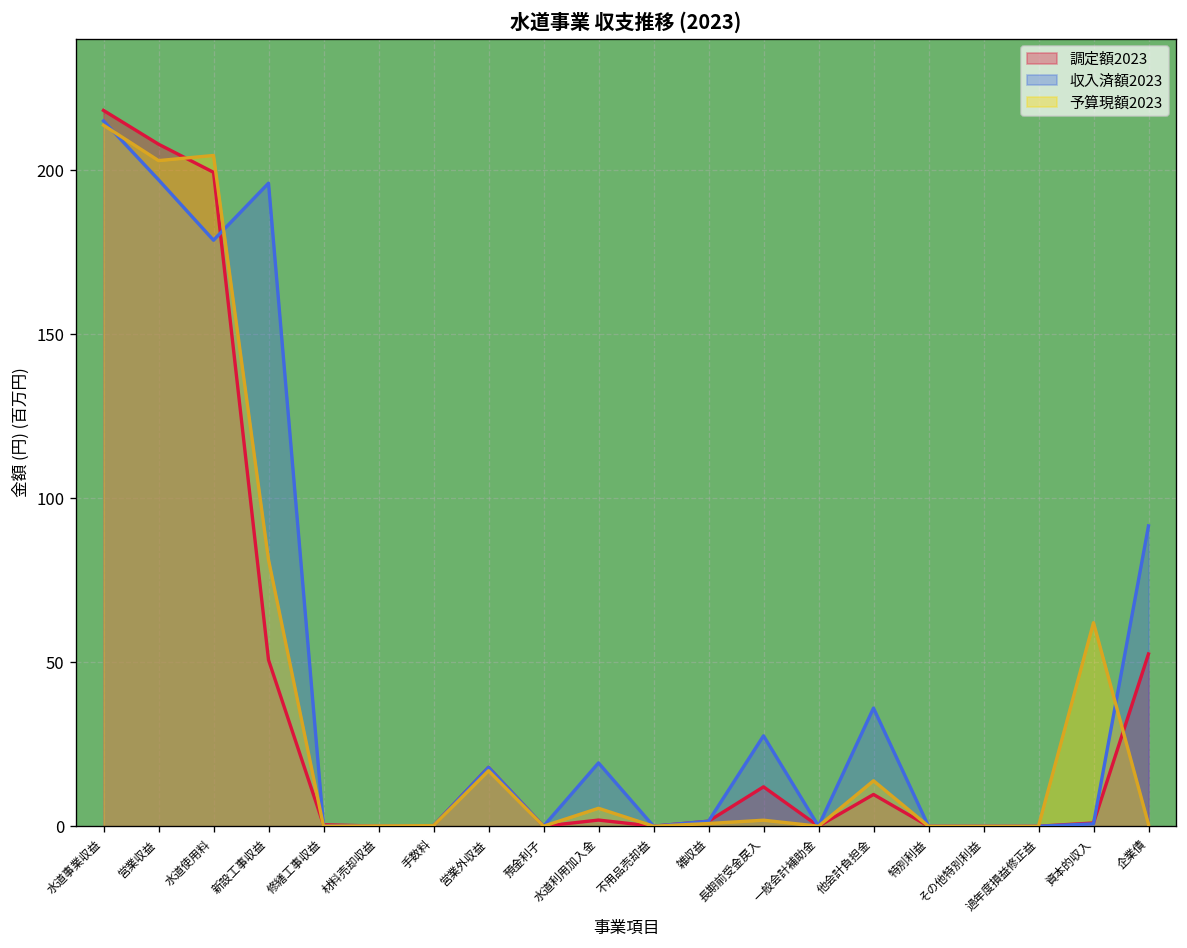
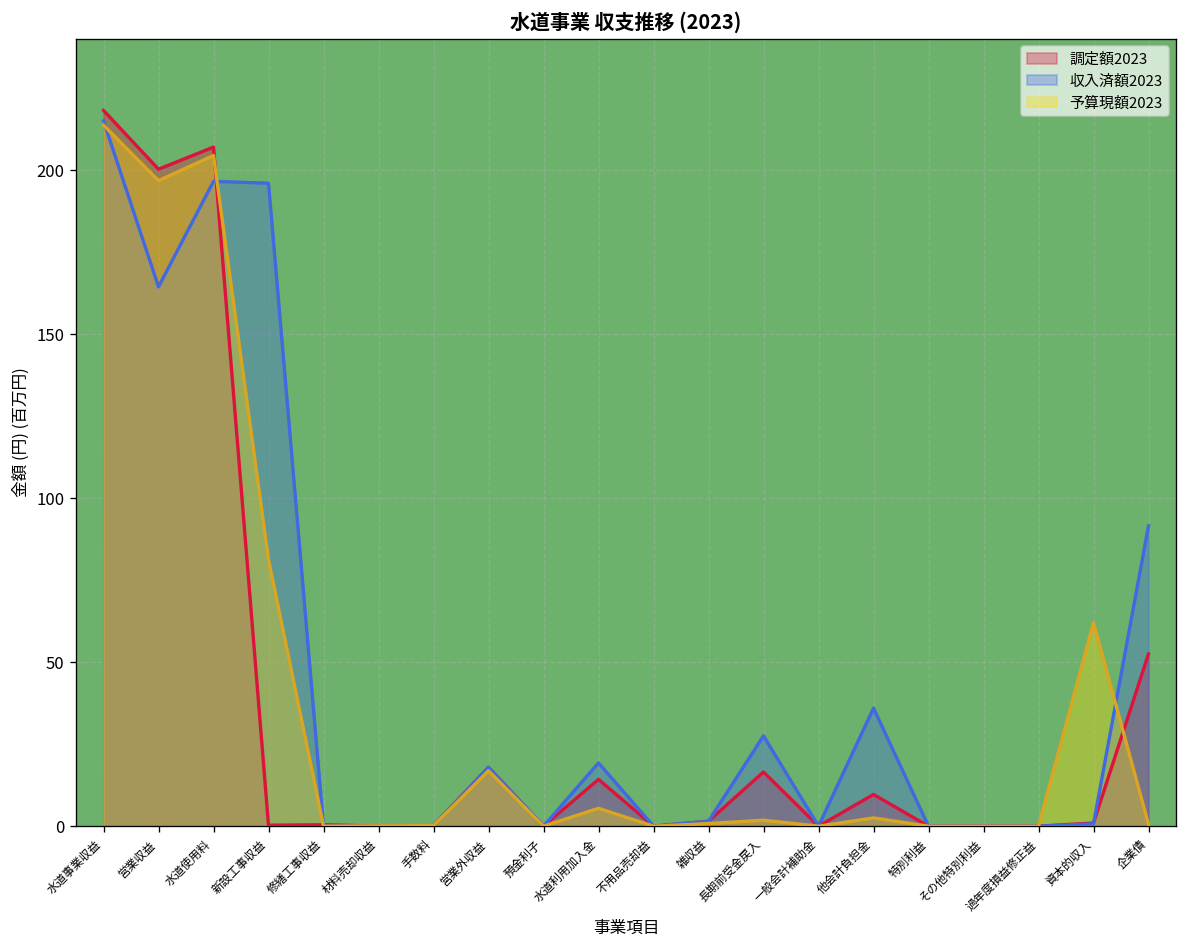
  {
    "調定額2023": {
      "水道事業収益": 218,
-     "営業収益": 208,
-     "水道使用料": 199,
-     "新設工事収益": 51,
-     "水道利用加入金": 2,
-     "長期前受金戻入": 12,
+     "営業収益": 200,
+     "水道使用料": 207,
+     "新設工事収益": 0,
+     "水道利用加入金": 14,
+     "長期前受金戻入": 17,
      "他会計負担金": 10,
      "企業債": 53
    },
    "収入済額2023": {
      "水道事業収益": 215,
-     "営業収益": 197,
-     "水道使用料": 179,
+     "営業収益": 164,
+     "水道使用料": 197,
      "新設工事収益": 196,
      "水道利用加入金": 19,
      "長期前受金戻入": 28,
      "他会計負担金": 36,
      "企業債": 92
    },
    "予算現額2023": {
      "水道事業収益": 214,
-     "営業収益": 203,
+     "営業収益": 197,
      "水道使用料": 204,
      "新設工事収益": 81,
      "営業外収益": 17,
      "水道利用加入金": 5,
      "長期前受金戻入": 2,
-     "他会計負担金": 14,
+     "他会計負担金": 3,
      "資本的収入": 62,
      "企業債": 1
    }
  }
